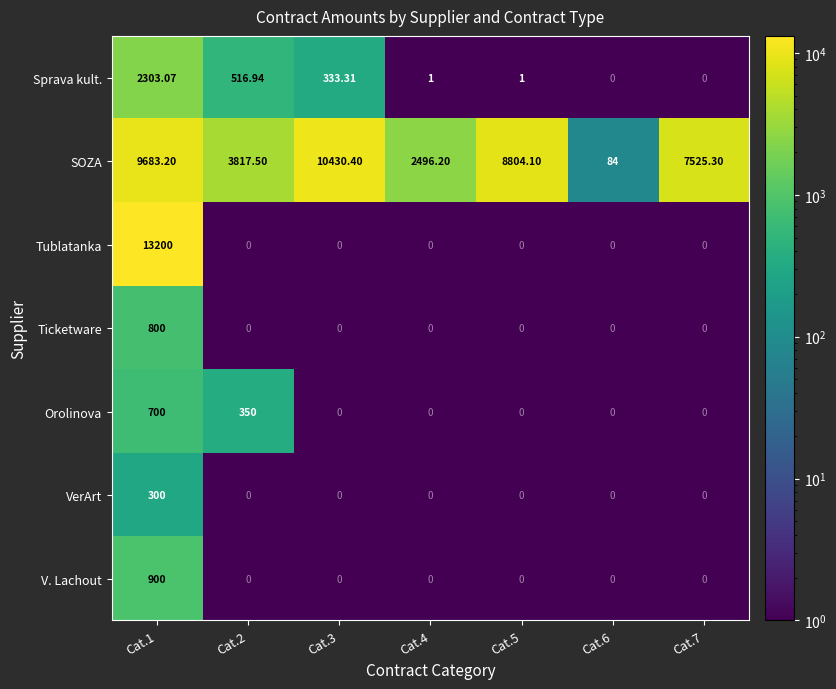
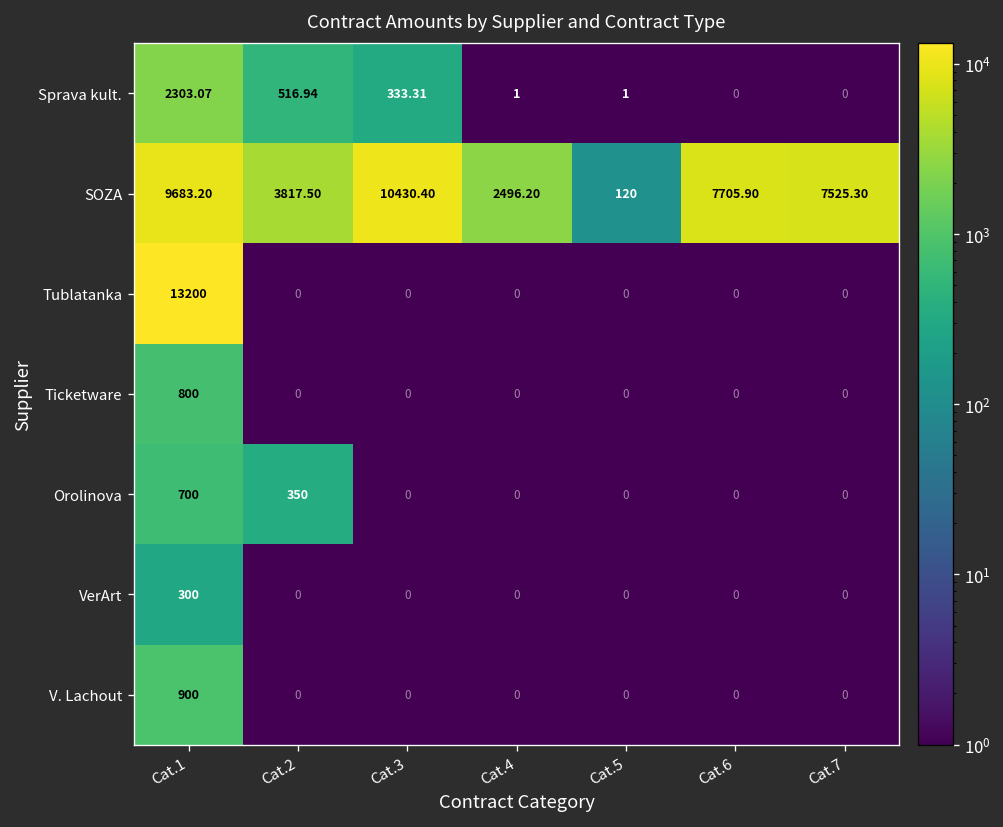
  {
    "Sprava kult.": {
      "Cat.1": 2303.07,
      "Cat.2": 516.94,
      "Cat.3": 333.31,
      "Cat.4": 1,
      "Cat.5": 1,
      "Cat.6": 0,
      "Cat.7": 0
    },
    "SOZA": {
      "Cat.1": 9683.20,
      "Cat.2": 3817.50,
      "Cat.3": 10430.40,
      "Cat.4": 2496.20,
-     "Cat.5": 8804.10,
-     "Cat.6": 84,
+     "Cat.5": 120,
+     "Cat.6": 7705.90,
      "Cat.7": 7525.30
    },
    "Tublatanka": {
      "Cat.1": 13200,
      "Cat.2": 0,
      "Cat.3": 0,
      "Cat.4": 0,
      "Cat.5": 0,
      "Cat.6": 0,
      "Cat.7": 0
    },
    "Ticketware": {
      "Cat.1": 800,
      "Cat.2": 0,
      "Cat.3": 0,
      "Cat.4": 0,
      "Cat.5": 0,
      "Cat.6": 0,
      "Cat.7": 0
    },
    "Orolinova": {
      "Cat.1": 700,
      "Cat.2": 350,
      "Cat.3": 0,
      "Cat.4": 0,
      "Cat.5": 0,
      "Cat.6": 0,
      "Cat.7": 0
    },
    "VerArt": {
      "Cat.1": 300,
      "Cat.2": 0,
      "Cat.3": 0,
      "Cat.4": 0,
      "Cat.5": 0,
      "Cat.6": 0,
      "Cat.7": 0
    },
    "V. Lachout": {
      "Cat.1": 900,
      "Cat.2": 0,
      "Cat.3": 0,
      "Cat.4": 0,
      "Cat.5": 0,
      "Cat.6": 0,
      "Cat.7": 0
    }
  }
